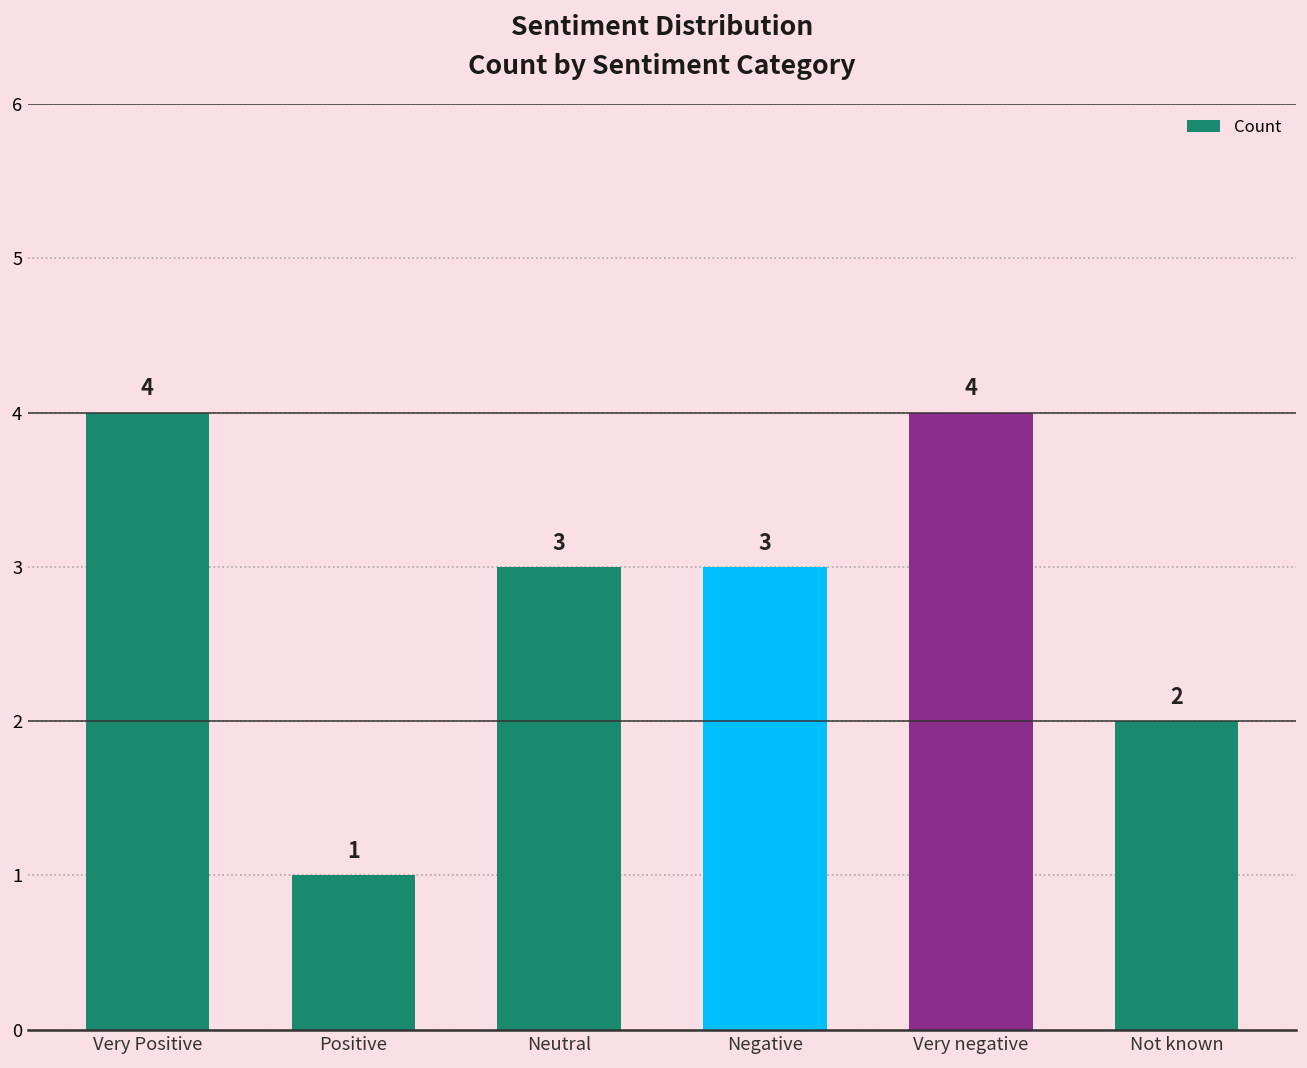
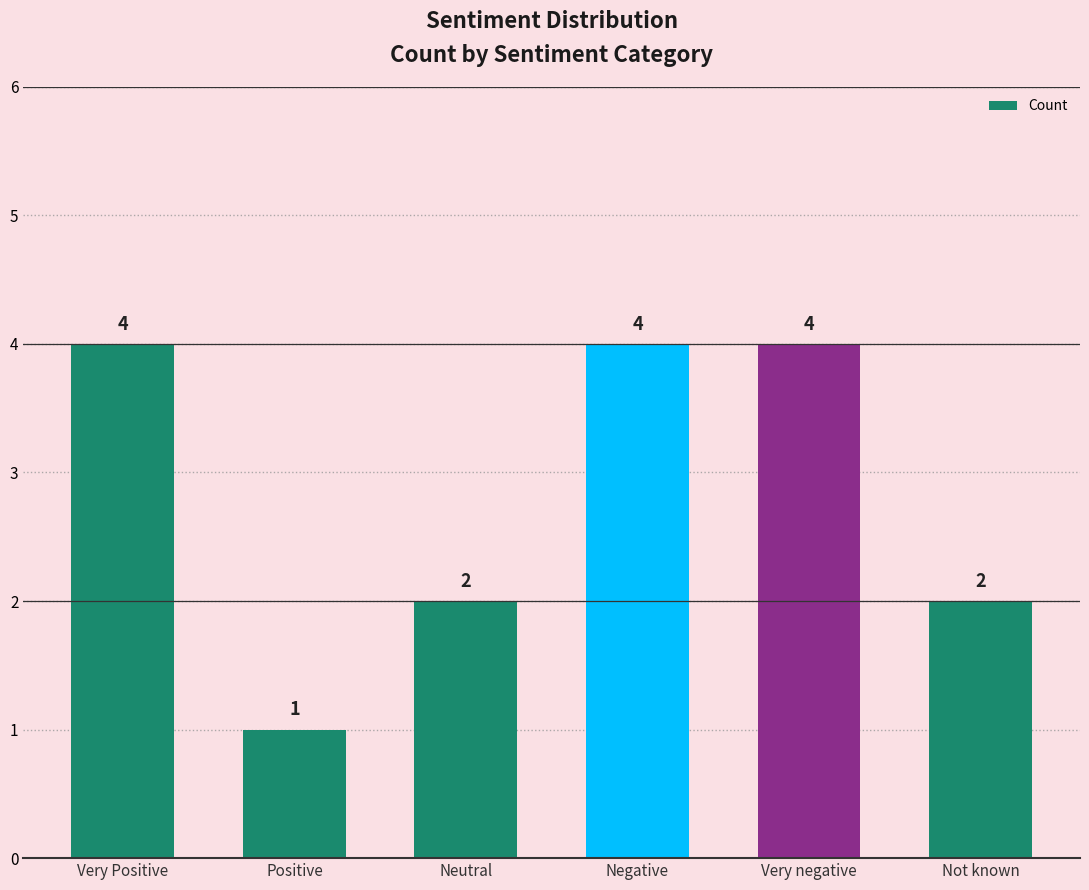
  {
    "Very Positive": 4,
    "Positive": 1,
-   "Neutral": 3,
-   "Negative": 3,
+   "Neutral": 2,
+   "Negative": 4,
    "Very negative": 4,
    "Not known": 2
  }
